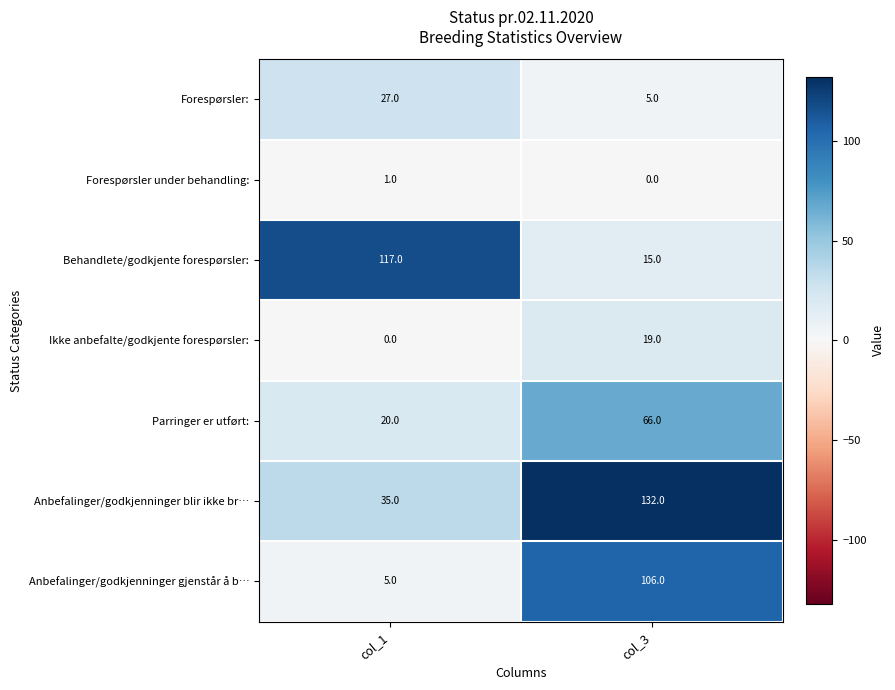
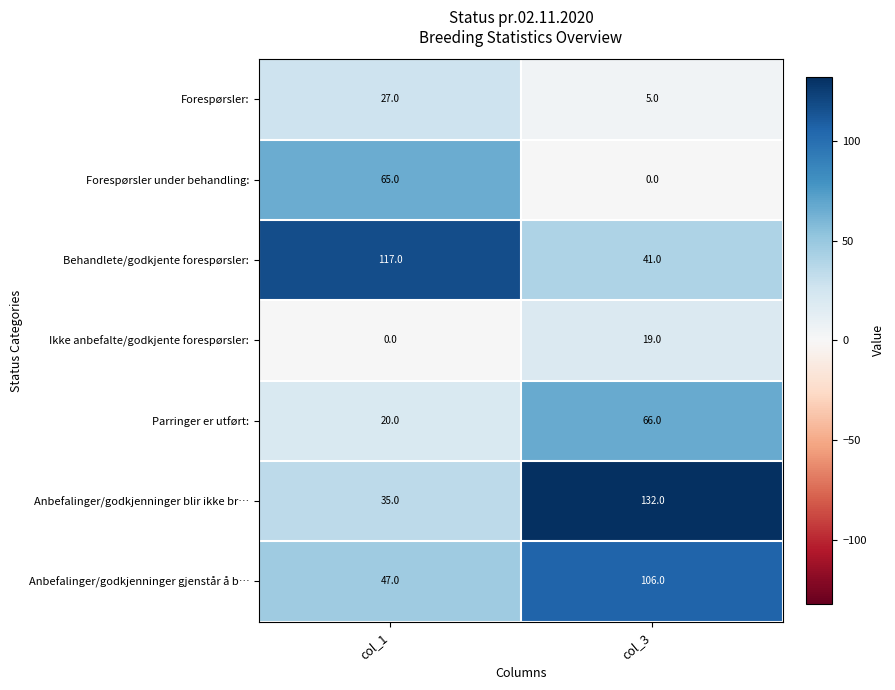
  {
    "Forespørsler:": {
      "col_1": 27.0,
      "col_3": 5.0
    },
    "Forespørsler under behandling:": {
-     "col_1": 1.0,
+     "col_1": 65.0,
      "col_3": 0.0
    },
    "Behandlete/godkjente forespørsler:": {
      "col_1": 117.0,
-     "col_3": 15.0
+     "col_3": 41.0
    },
    "Ikke anbefalte/godkjente forespørsler:": {
      "col_1": 0.0,
      "col_3": 19.0
    },
    "Parringer er utført:": {
      "col_1": 20.0,
      "col_3": 66.0
    },
    "Anbefalinger/godkjenninger blir ikke br…": {
      "col_1": 35.0,
      "col_3": 132.0
    },
    "Anbefalinger/godkjenninger gjenstår å b…": {
-     "col_1": 5.0,
+     "col_1": 47.0,
      "col_3": 106.0
    }
  }
